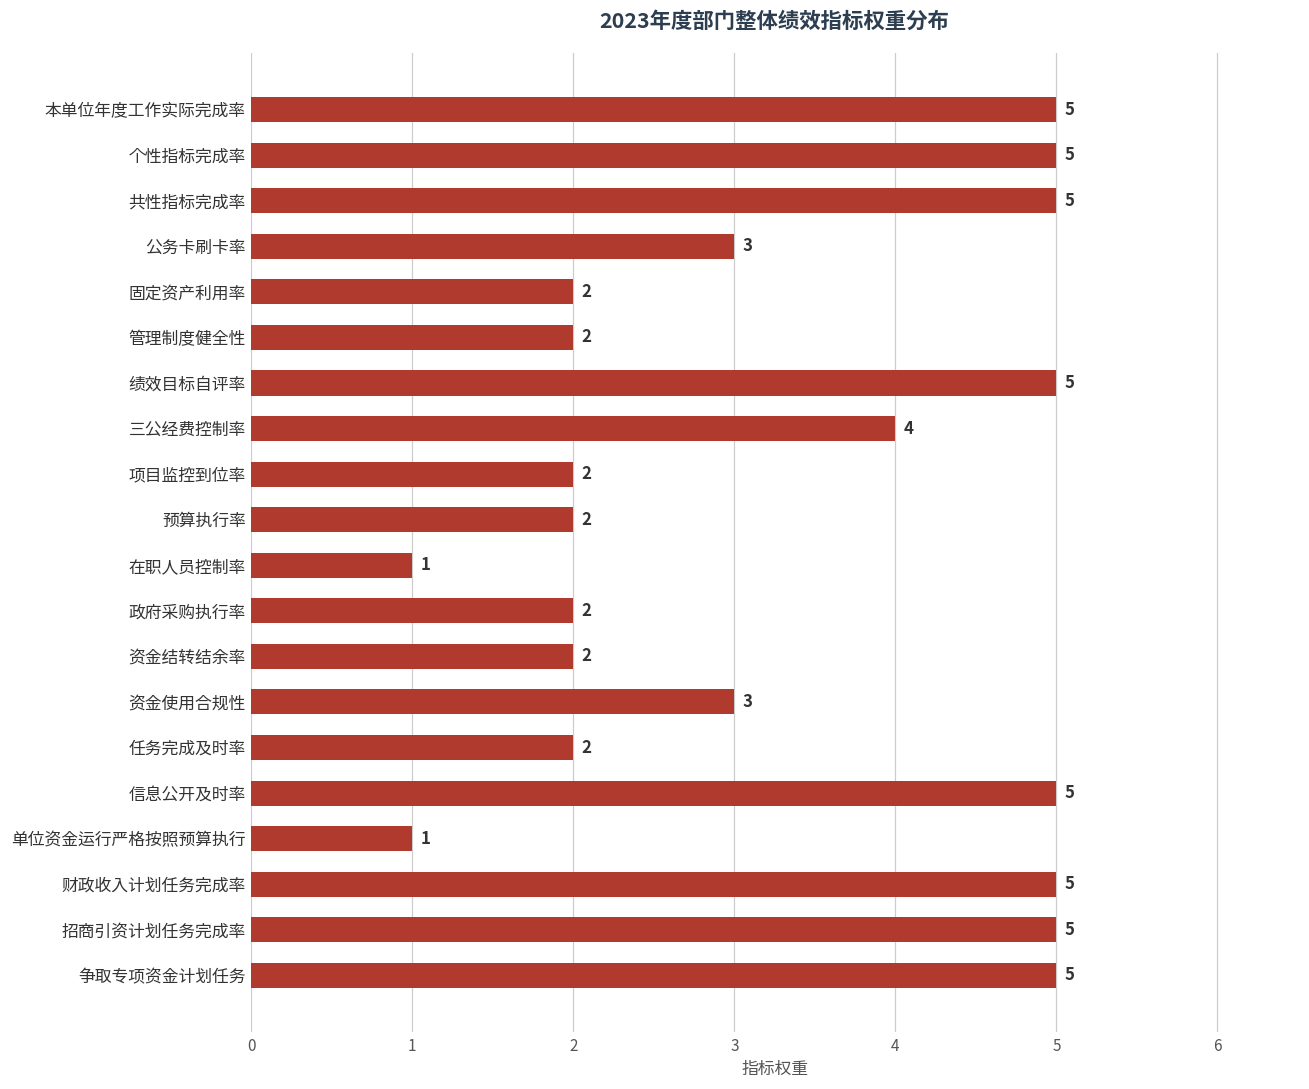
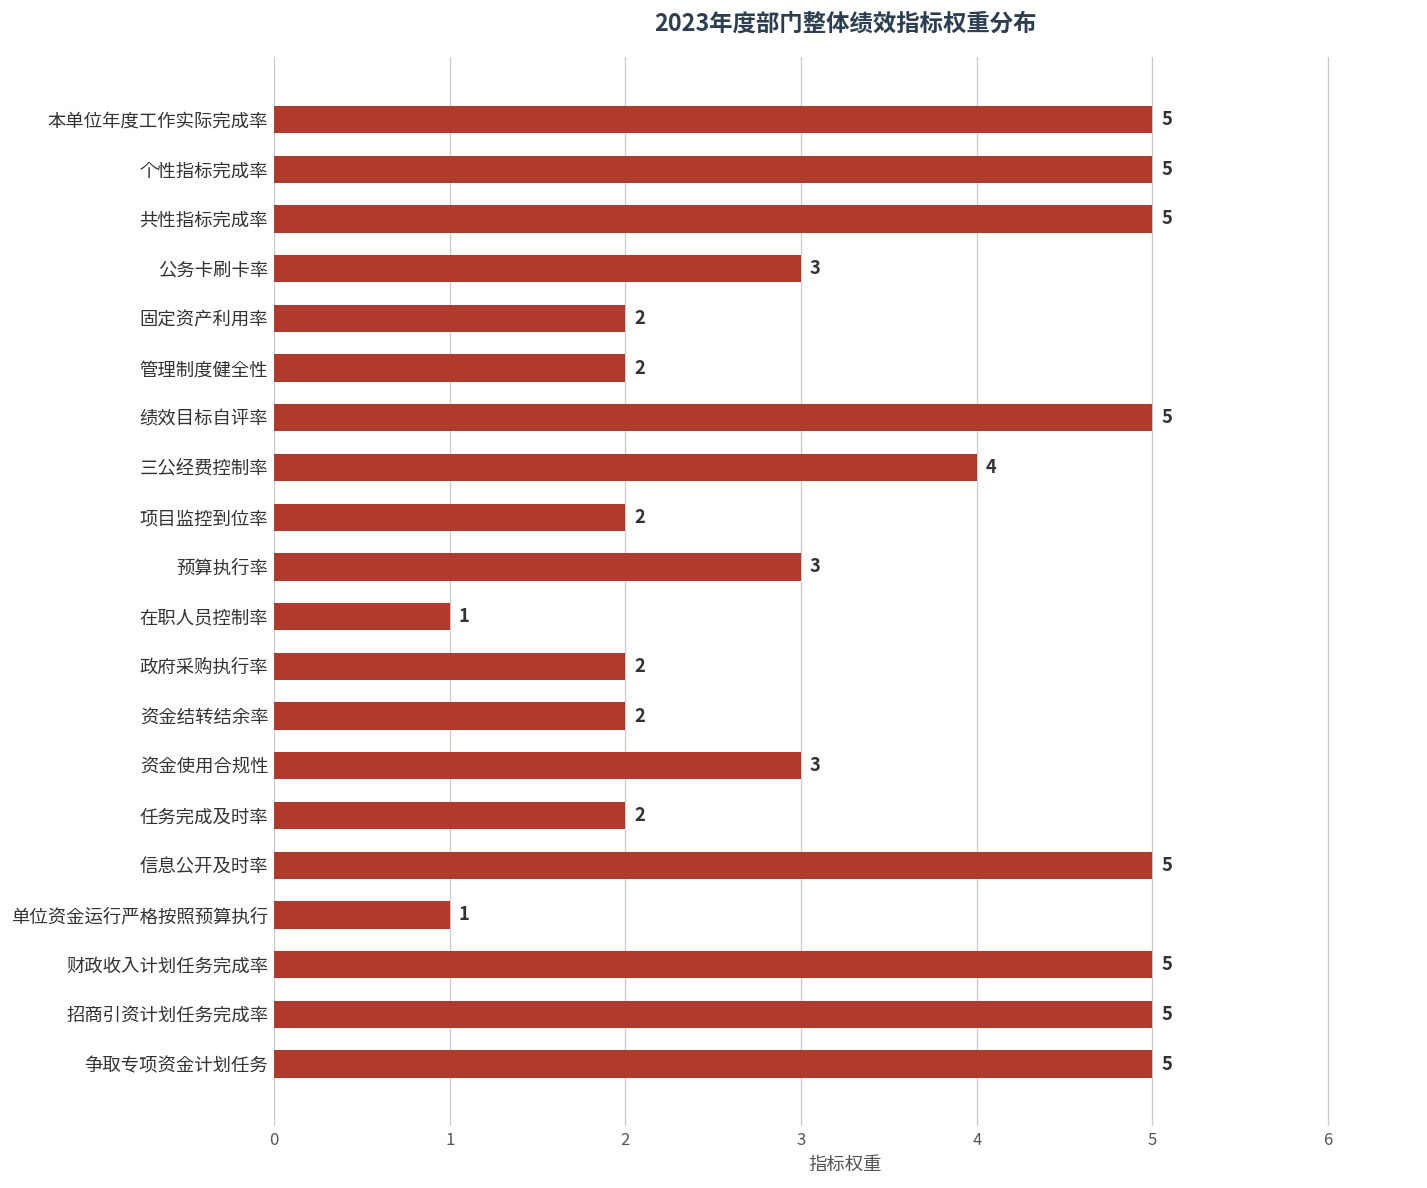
  {
    "本单位年度工作实际完成率": 5,
    "个性指标完成率": 5,
    "共性指标完成率": 5,
    "公务卡刷卡率": 3,
    "固定资产利用率": 2,
    "管理制度健全性": 2,
    "绩效目标自评率": 5,
    "三公经费控制率": 4,
    "项目监控到位率": 2,
-   "预算执行率": 2,
+   "预算执行率": 3,
    "在职人员控制率": 1,
    "政府采购执行率": 2,
    "资金结转结余率": 2,
    "资金使用合规性": 3,
    "任务完成及时率": 2,
    "信息公开及时率": 5,
    "单位资金运行严格按照预算执行": 1,
    "财政收入计划任务完成率": 5,
    "招商引资计划任务完成率": 5,
    "争取专项资金计划任务": 5
  }
